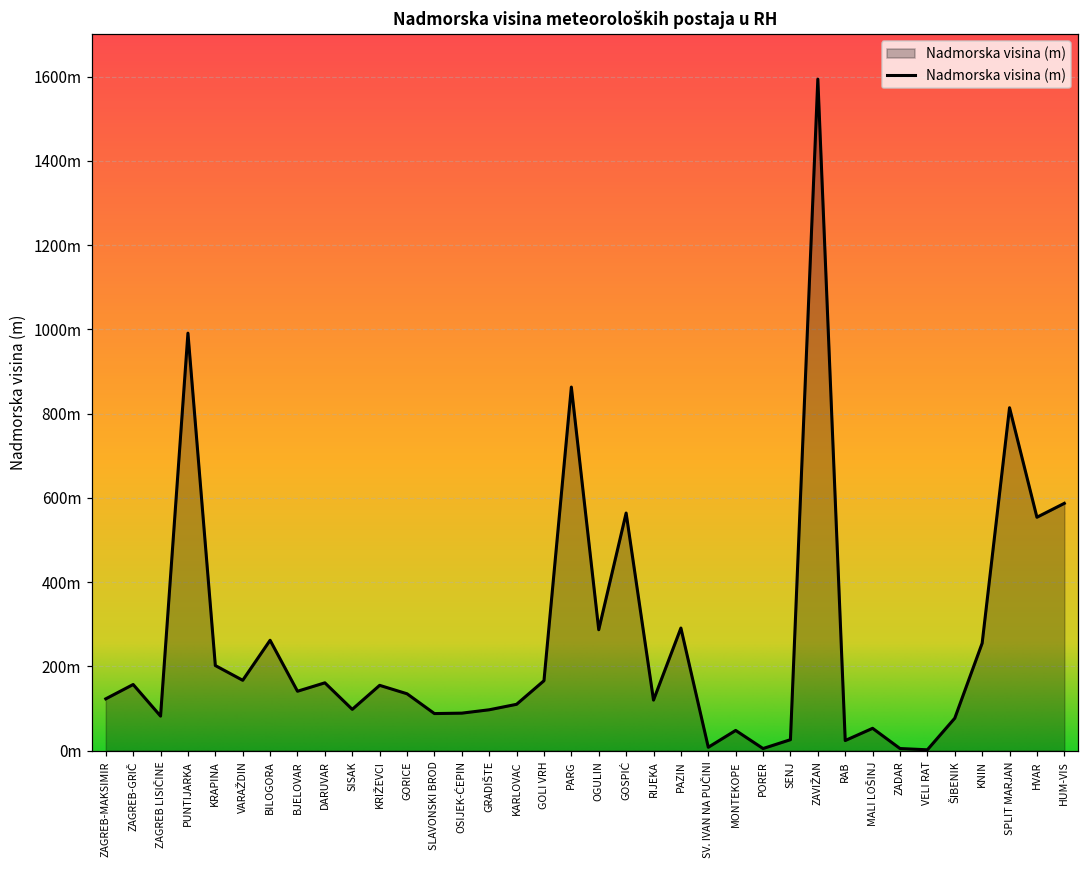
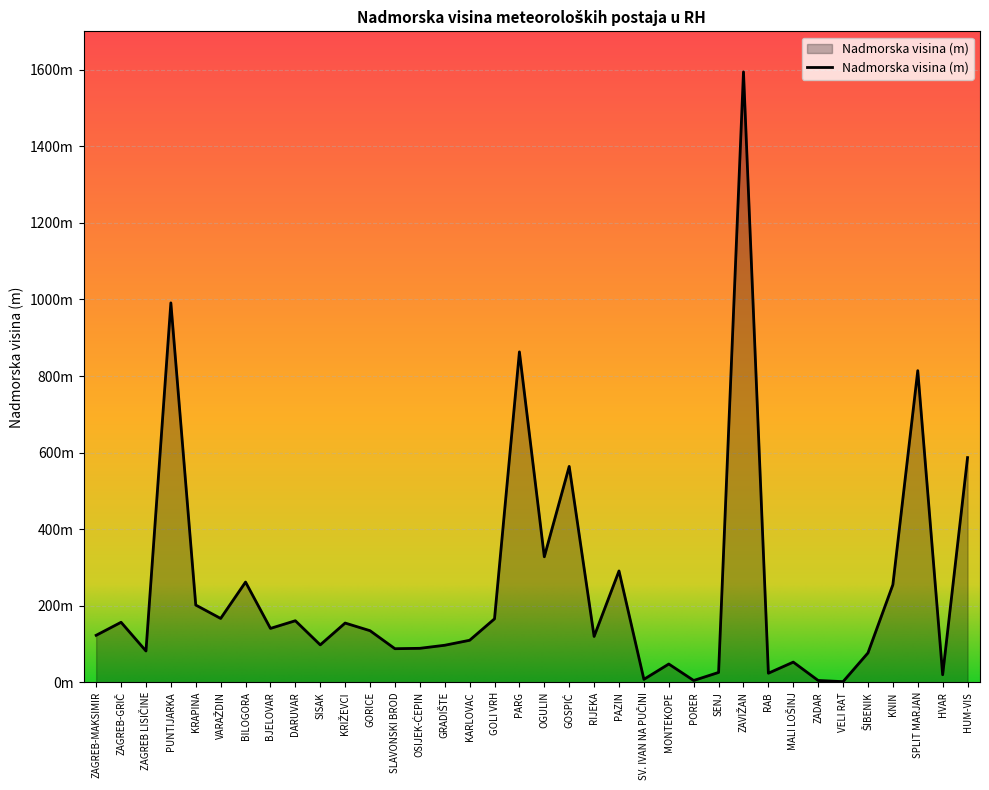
  {
    "ZAGREB-MAKSIMIR": "120m",
    "ZAGREB-GRIČ": "160m",
    "ZAGREB LISIČINE": "80m",
    "PUNTIJARKA": "990m",
    "KRAPINA": "200m",
    "VARAŽDIN": "170m",
    "BILOGORA": "260m",
    "BJELOVAR": "140m",
    "DARUVAR": "160m",
    "SISAK": "100m",
    "KRIŽEVCI": "160m",
    "GORICE": "140m",
    "SLAVONSKI BROD": "90m",
    "OSIJEK-ĆEPIN": "90m",
    "GRADIŠTE": "100m",
    "KARLOVAC": "110m",
    "GOLI VRH": "170m",
    "PARG": "860m",
-   "OGULIN": "290m",
+   "OGULIN": "330m",
    "GOSPIĆ": "560m",
    "RIJEKA": "120m",
    "PAZIN": "290m",
    "SV. IVAN NA PUČINI": "10m",
    "MONTEKOPE": "50m",
    "PORER": "10m",
    "SENJ": "30m",
    "ZAVIŽAN": "1590m",
    "RAB": "20m",
    "MALI LOŠINJ": "50m",
    "ZADAR": "10m",
    "VELI RAT": "0m",
    "ŠIBENIK": "80m",
    "KNIN": "260m",
    "SPLIT MARJAN": "810m",
-   "HVAR": "550m",
+   "HVAR": "20m",
    "HUM-VIS": "590m"
  }
